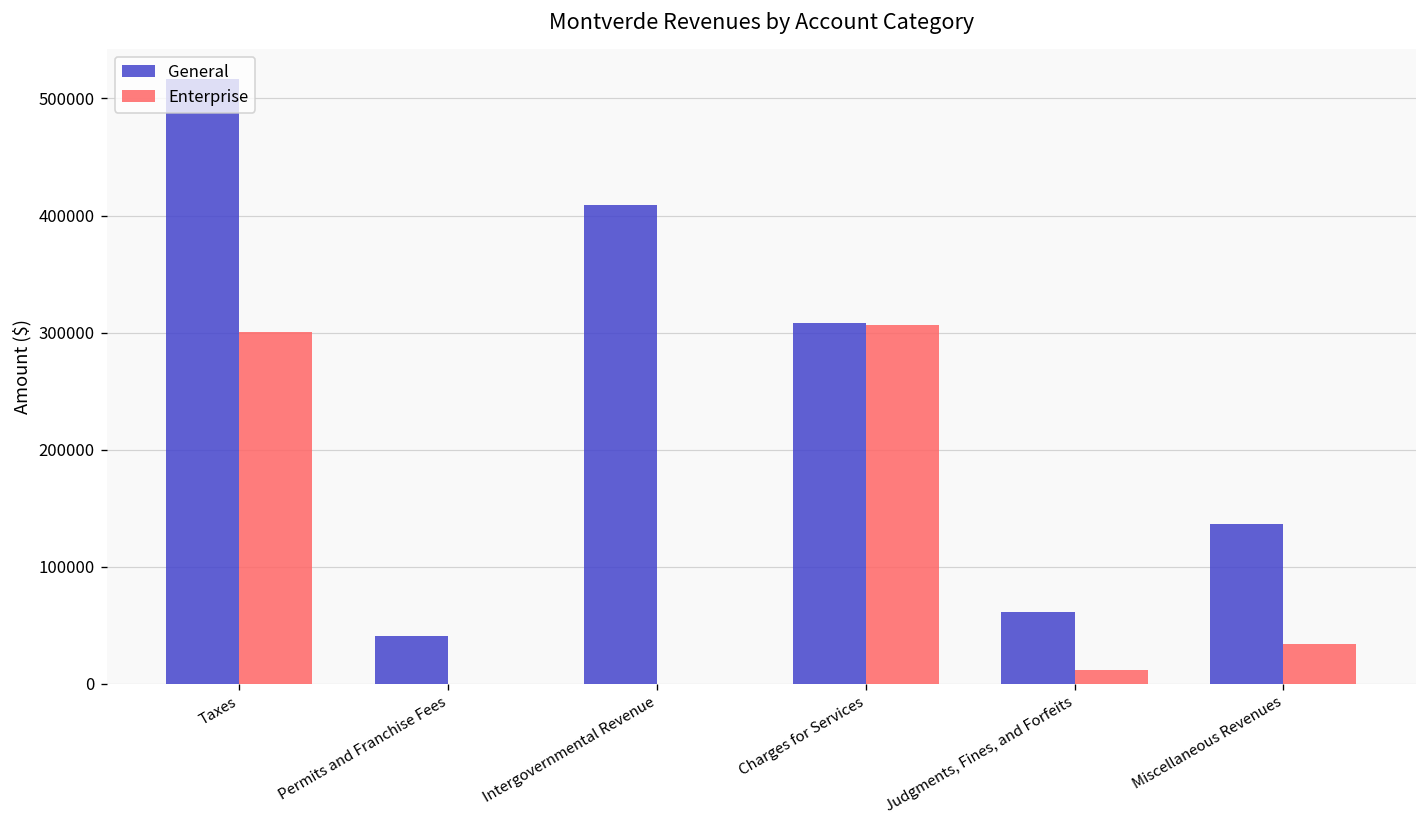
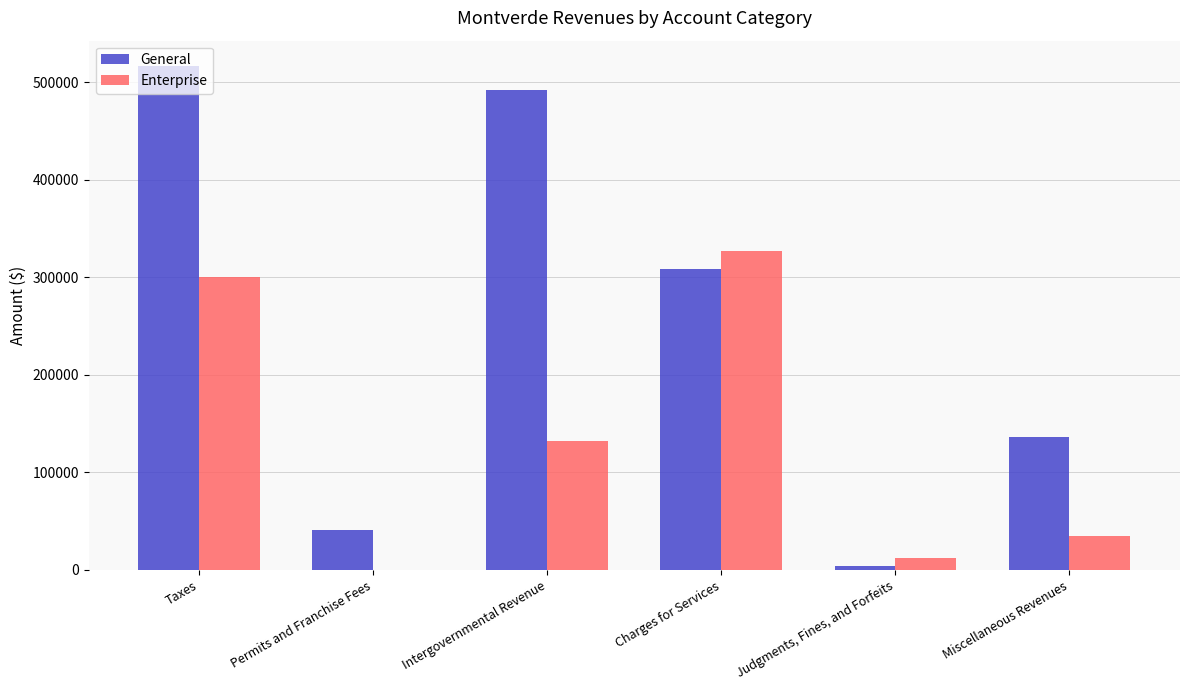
  {
    "General": {
      "Permits and Franchise Fees": 40000,
-     "Intergovernmental Revenue": 410000,
+     "Intergovernmental Revenue": 490000,
      "Charges for Services": 310000,
-     "Judgments, Fines, and Forfeits": 60000,
+     "Judgments, Fines, and Forfeits": 0,
      "Miscellaneous Revenues": 140000
    },
    "Enterprise": {
      "Taxes": 300000,
      "Permits and Franchise Fees": 0,
-     "Intergovernmental Revenue": 0,
-     "Charges for Services": 310000,
+     "Intergovernmental Revenue": 130000,
+     "Charges for Services": 330000,
      "Judgments, Fines, and Forfeits": 10000,
      "Miscellaneous Revenues": 30000
    }
  }
